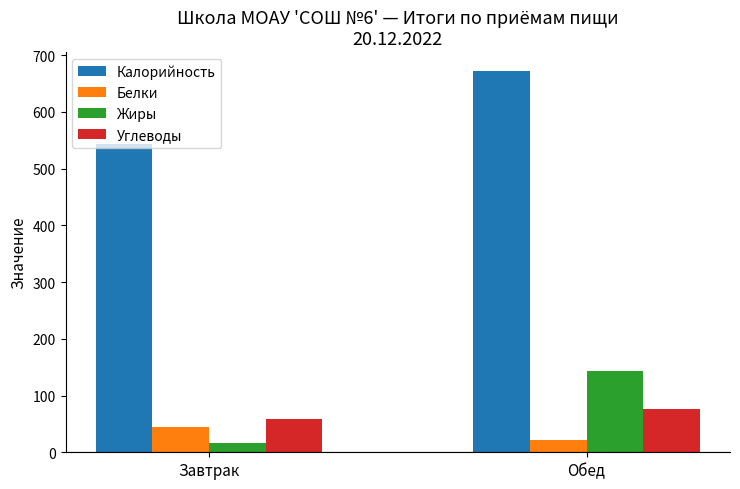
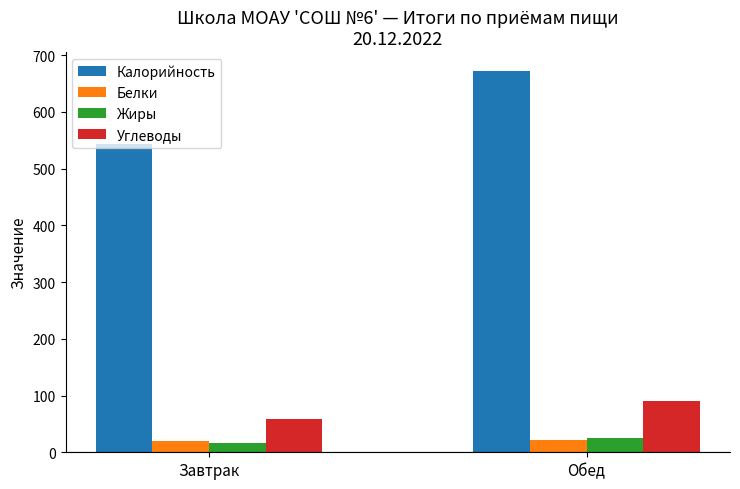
  {
    "Калорийность": {
      "Обед": 670
    },
    "Белки": {
-     "Завтрак": 50,
+     "Завтрак": 20,
      "Обед": 20
    },
    "Жиры": {
      "Завтрак": 20,
-     "Обед": 140
+     "Обед": 20
    },
    "Углеводы": {
      "Завтрак": 60,
-     "Обед": 80
+     "Обед": 90
    }
  }
